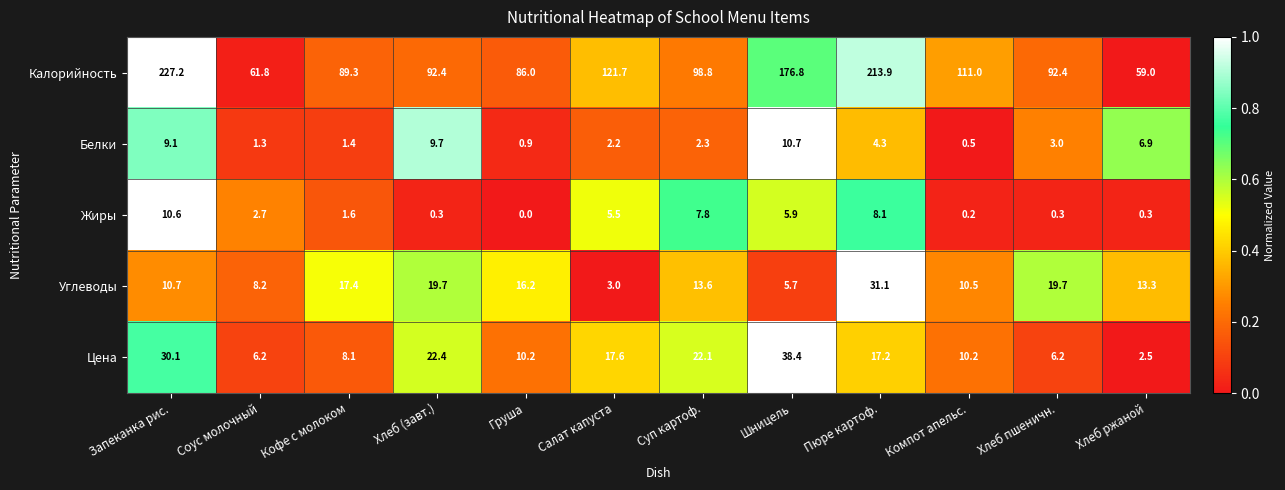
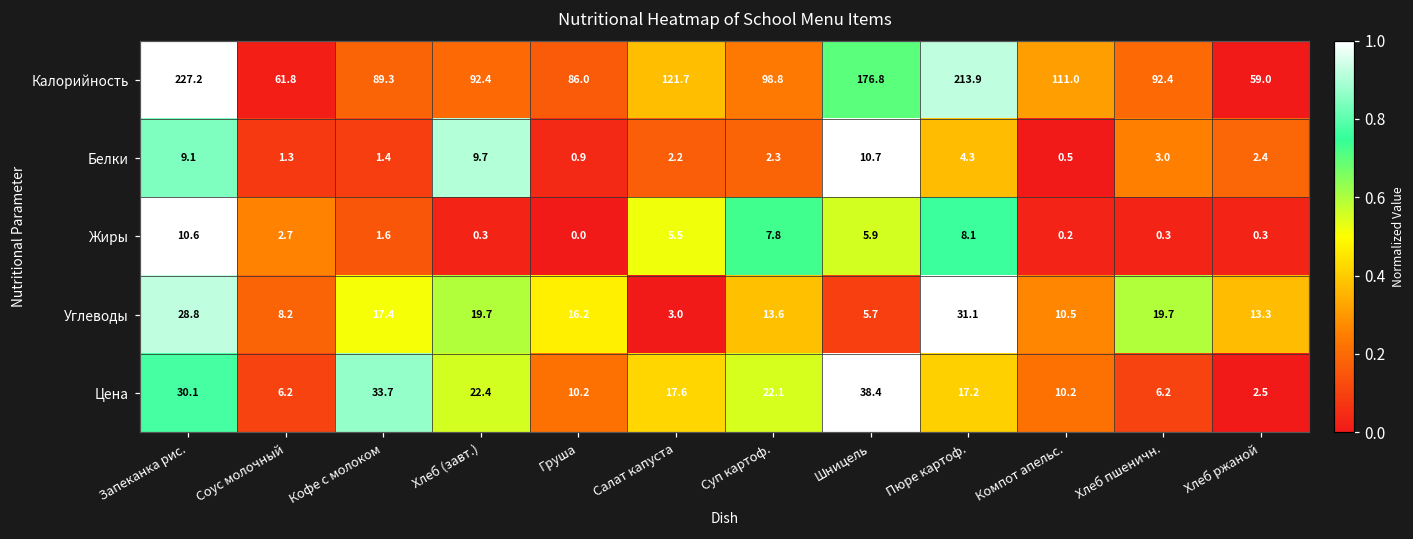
  {
    "Калорийность": {
      "Запеканка рис.": 227.2,
      "Соус молочный": 61.8,
      "Кофе с молоком": 89.3,
      "Хлеб (завт.)": 92.4,
      "Груша": 86.0,
      "Салат капуста": 121.7,
      "Суп картоф.": 98.8,
      "Шницель": 176.8,
      "Пюре картоф.": 213.9,
      "Компот апельс.": 111.0,
      "Хлеб пшеничн.": 92.4,
      "Хлеб ржаной": 59.0
    },
    "Белки": {
      "Запеканка рис.": 9.1,
      "Соус молочный": 1.3,
      "Кофе с молоком": 1.4,
      "Хлеб (завт.)": 9.7,
      "Груша": 0.9,
      "Салат капуста": 2.2,
      "Суп картоф.": 2.3,
      "Шницель": 10.7,
      "Пюре картоф.": 4.3,
      "Компот апельс.": 0.5,
      "Хлеб пшеничн.": 3.0,
-     "Хлеб ржаной": 6.9
+     "Хлеб ржаной": 2.4
    },
    "Жиры": {
      "Запеканка рис.": 10.6,
      "Соус молочный": 2.7,
      "Кофе с молоком": 1.6,
      "Хлеб (завт.)": 0.3,
      "Груша": 0.0,
      "Салат капуста": 5.5,
      "Суп картоф.": 7.8,
      "Шницель": 5.9,
      "Пюре картоф.": 8.1,
      "Компот апельс.": 0.2,
      "Хлеб пшеничн.": 0.3,
      "Хлеб ржаной": 0.3
    },
    "Углеводы": {
-     "Запеканка рис.": 10.7,
+     "Запеканка рис.": 28.8,
      "Соус молочный": 8.2,
      "Кофе с молоком": 17.4,
      "Хлеб (завт.)": 19.7,
      "Груша": 16.2,
      "Салат капуста": 3.0,
      "Суп картоф.": 13.6,
      "Шницель": 5.7,
      "Пюре картоф.": 31.1,
      "Компот апельс.": 10.5,
      "Хлеб пшеничн.": 19.7,
      "Хлеб ржаной": 13.3
    },
    "Цена": {
      "Запеканка рис.": 30.1,
      "Соус молочный": 6.2,
-     "Кофе с молоком": 8.1,
+     "Кофе с молоком": 33.7,
      "Хлеб (завт.)": 22.4,
      "Груша": 10.2,
      "Салат капуста": 17.6,
      "Суп картоф.": 22.1,
      "Шницель": 38.4,
      "Пюре картоф.": 17.2,
      "Компот апельс.": 10.2,
      "Хлеб пшеничн.": 6.2,
      "Хлеб ржаной": 2.5
    }
  }
